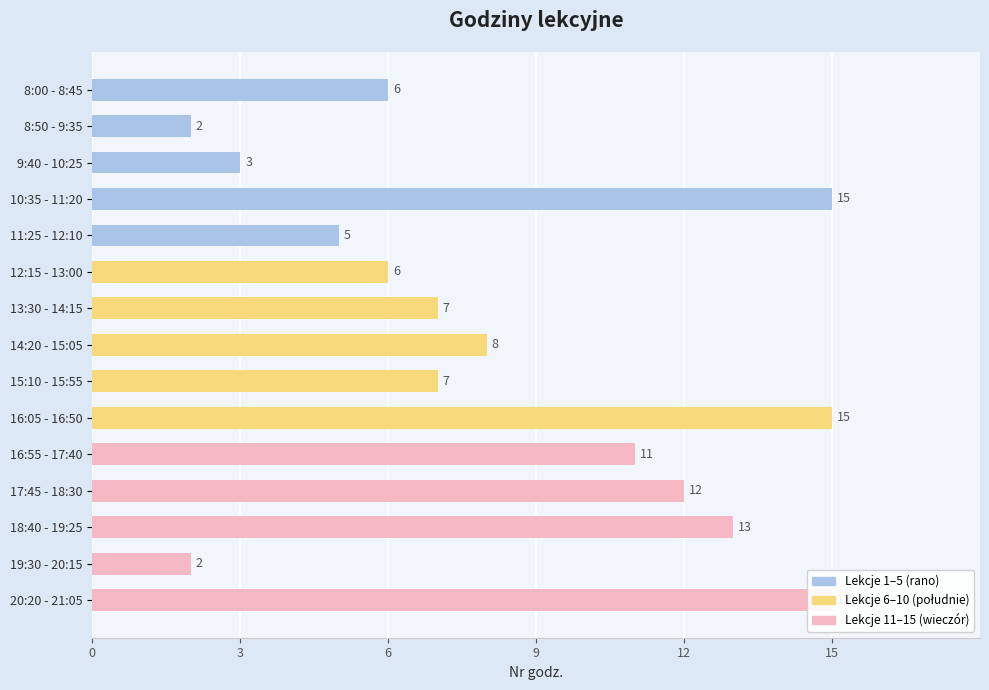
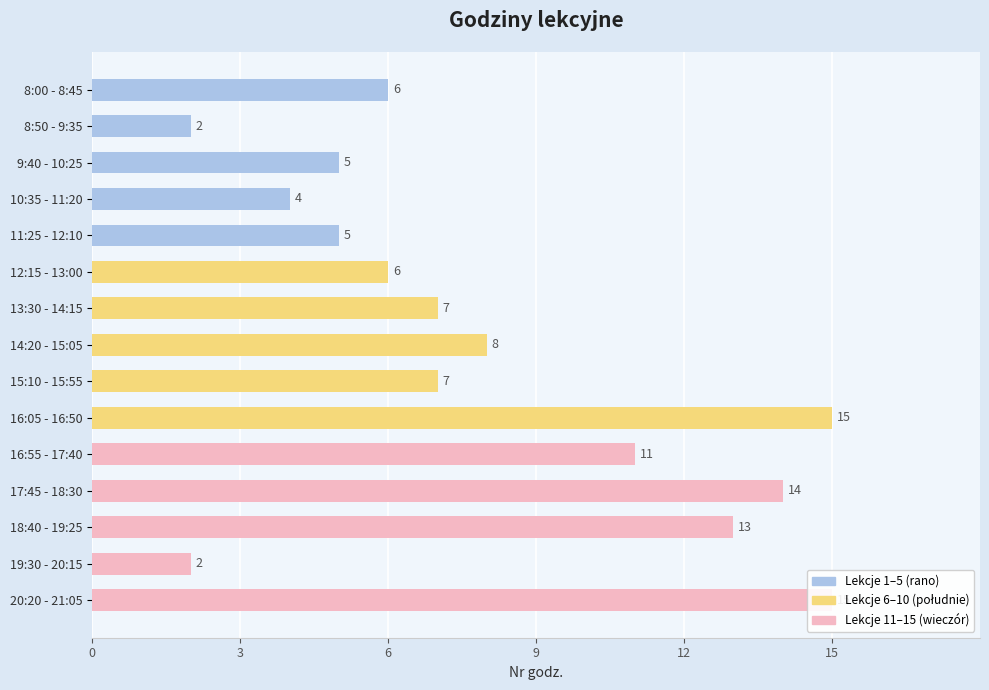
  {
    "8:00 - 8:45": 6,
    "8:50 - 9:35": 2,
-   "9:40 - 10:25": 3,
-   "10:35 - 11:20": 15,
+   "9:40 - 10:25": 5,
+   "10:35 - 11:20": 4,
    "11:25 - 12:10": 5,
    "12:15 - 13:00": 6,
    "13:30 - 14:15": 7,
    "14:20 - 15:05": 8,
    "15:10 - 15:55": 7,
    "16:05 - 16:50": 15,
    "16:55 - 17:40": 11,
-   "17:45 - 18:30": 12,
+   "17:45 - 18:30": 14,
    "18:40 - 19:25": 13,
    "19:30 - 20:15": 2
  }
